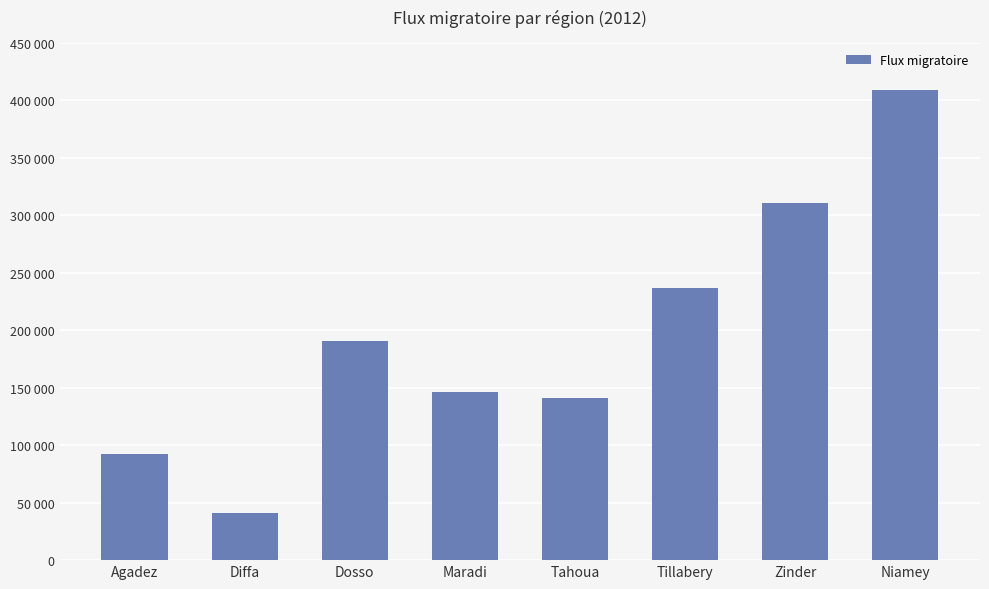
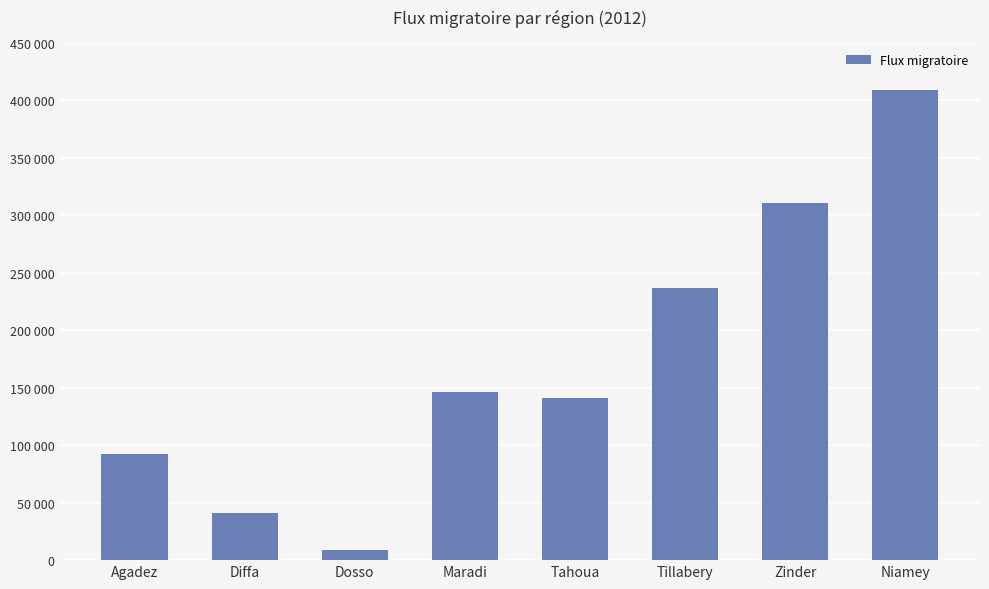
  {
    "Agadez": 92000,
    "Diffa": 41000,
-   "Dosso": 191000,
+   "Dosso": 8000,
    "Maradi": 147000,
    "Tahoua": 141000,
    "Tillabery": 236000,
    "Zinder": 311000,
    "Niamey": 408000
  }
